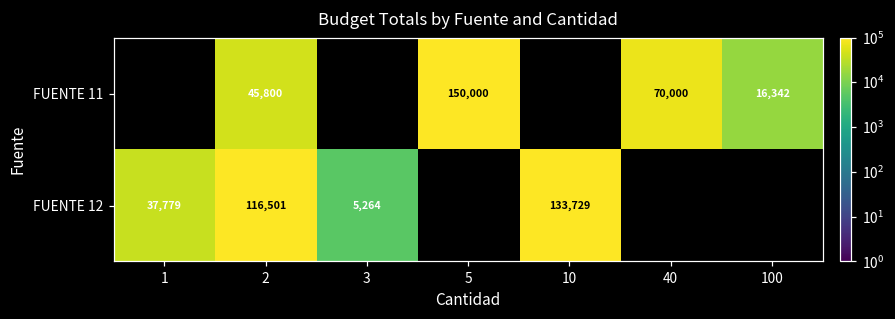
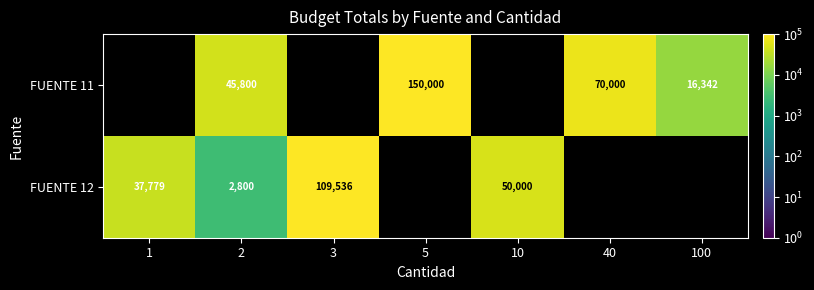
  {
    "FUENTE 11": {
      "2": "45,800",
      "5": "150,000",
      "40": "70,000",
      "100": "16,342"
    },
    "FUENTE 12": {
      "1": "37,779",
-     "2": "116,501",
-     "3": "5,264",
-     "10": "133,729"
+     "2": "2,800",
+     "3": "109,536",
+     "10": "50,000"
    }
  }
